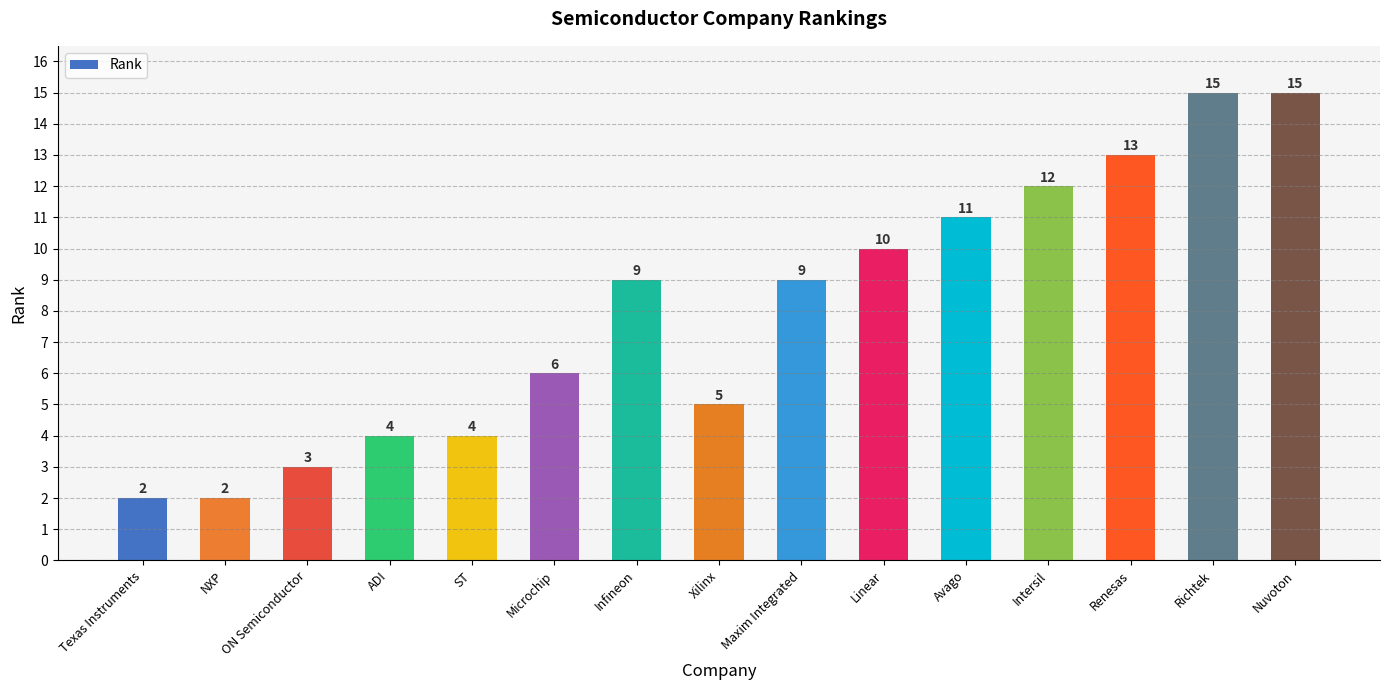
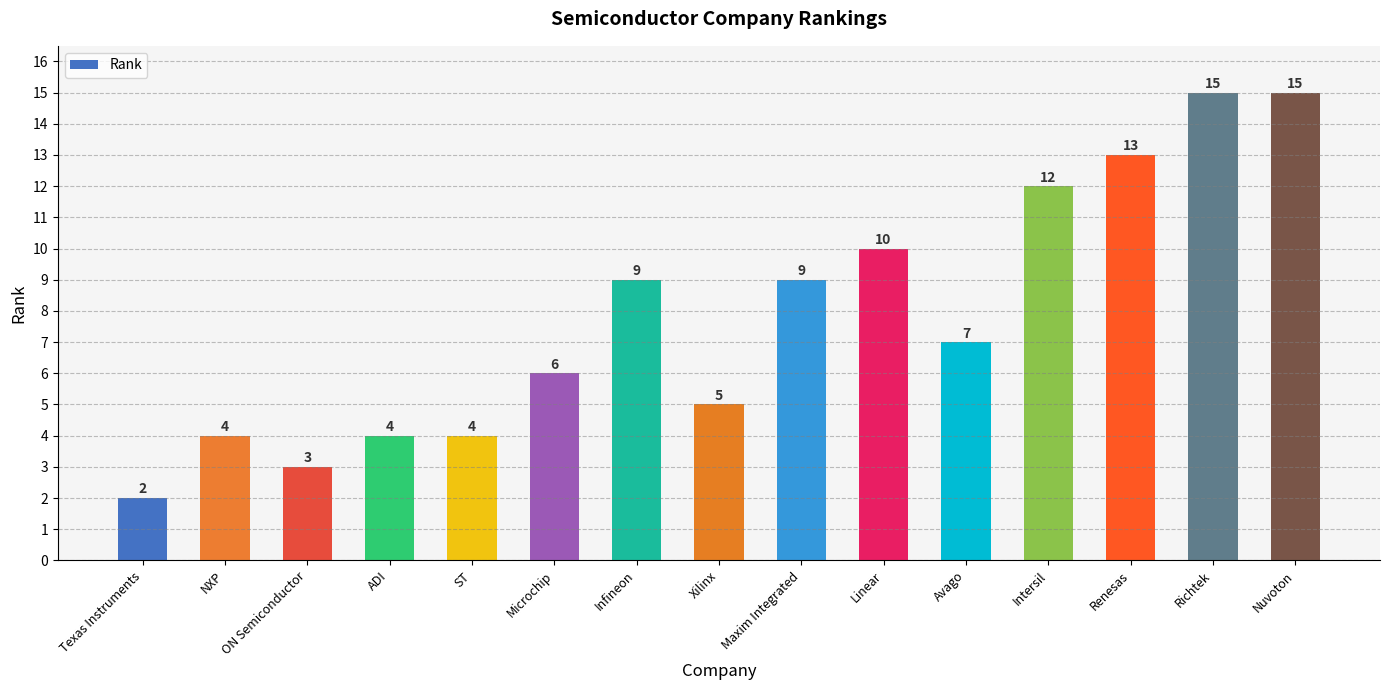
  {
    "Texas Instruments": 2,
-   "NXP": 2,
+   "NXP": 4,
    "ON Semiconductor": 3,
    "ADI": 4,
    "ST": 4,
    "Microchip": 6,
    "Infineon": 9,
    "Xilinx": 5,
    "Maxim Integrated": 9,
    "Linear": 10,
-   "Avago": 11,
+   "Avago": 7,
    "Intersil": 12,
    "Renesas": 13,
    "Richtek": 15,
    "Nuvoton": 15
  }
